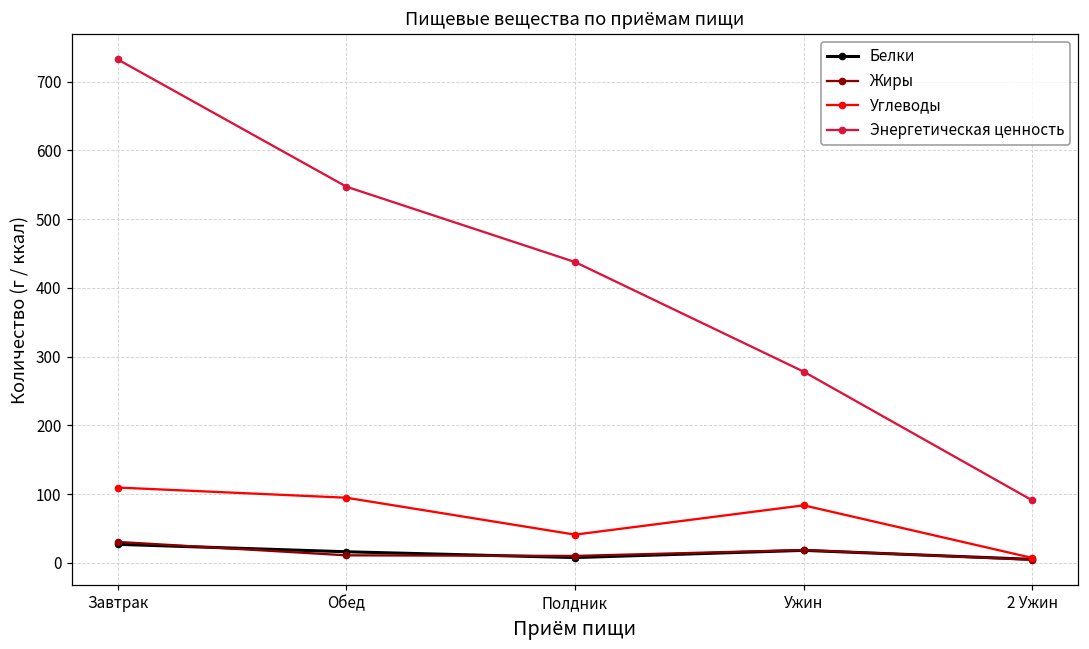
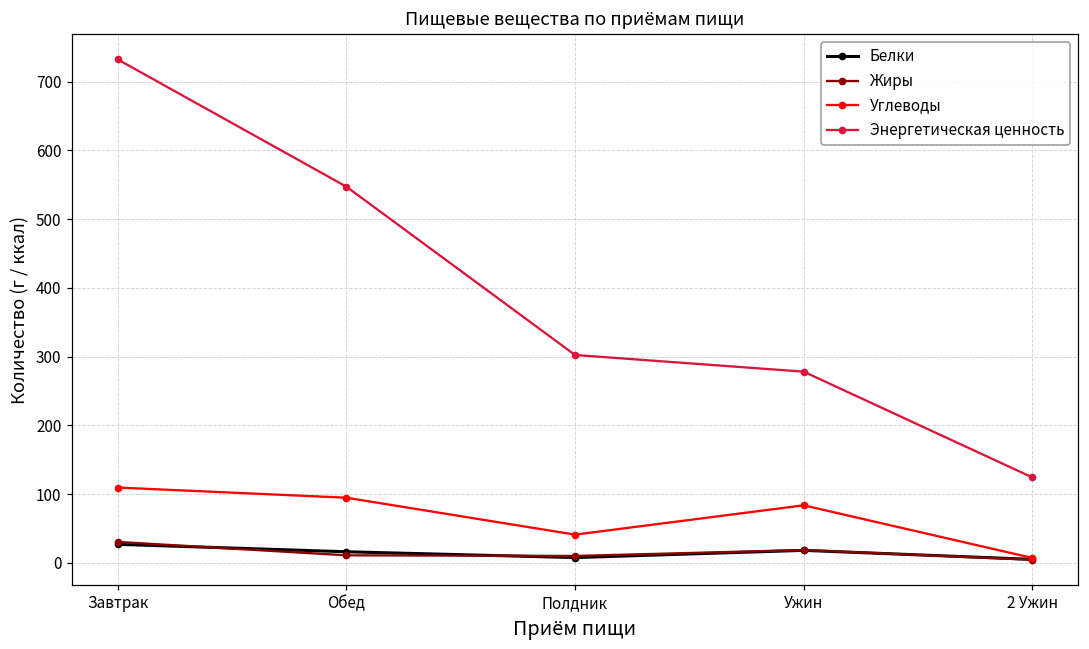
  {
    "Белки": {
      "Обед": 20
    },
    "Жиры": {
      "Обед": 10
    },
    "Углеводы": {
      "Завтрак": 110,
      "Обед": 90,
      "Полдник": 40,
      "Ужин": 80
    },
    "Энергетическая ценность": {
      "Завтрак": 730,
      "Обед": 550,
-     "Полдник": 440,
+     "Полдник": 300,
      "Ужин": 280,
-     "2 Ужин": 90
+     "2 Ужин": 120
    }
  }
